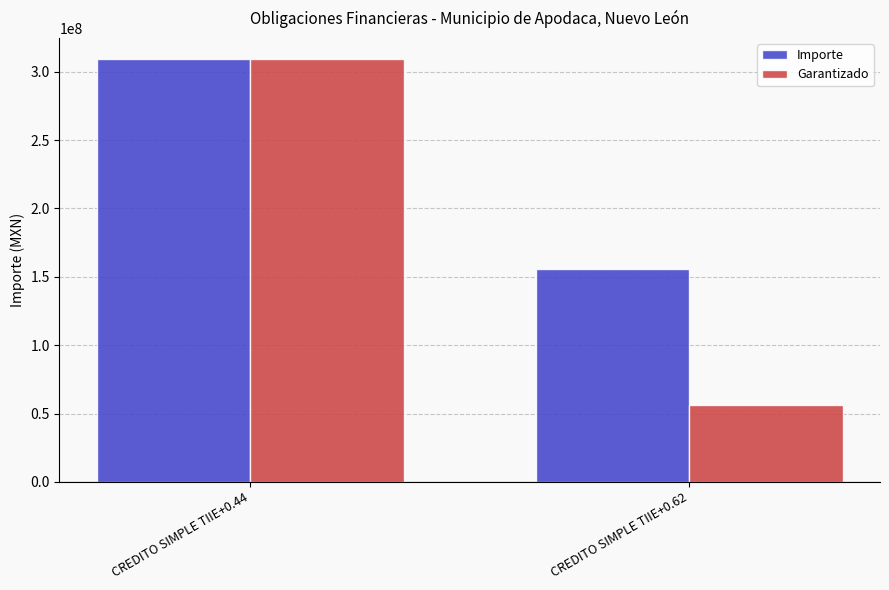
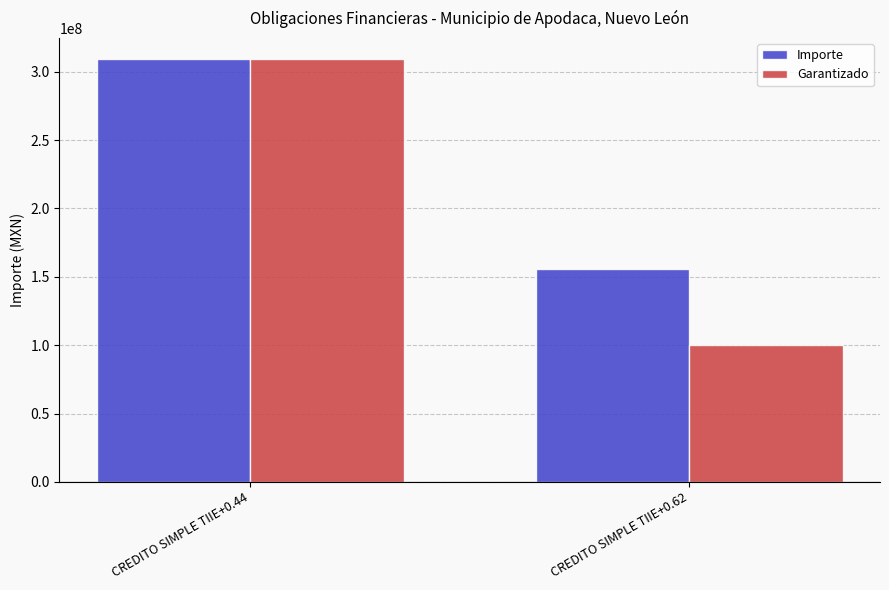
  {
    "Importe": {
      "CREDITO SIMPLE TIIE+0.44": 309000000,
      "CREDITO SIMPLE TIIE+0.62": 155000000
    },
    "Garantizado": {
      "CREDITO SIMPLE TIIE+0.44": 309000000,
-     "CREDITO SIMPLE TIIE+0.62": 57000000
+     "CREDITO SIMPLE TIIE+0.62": 100000000
    }
  }
